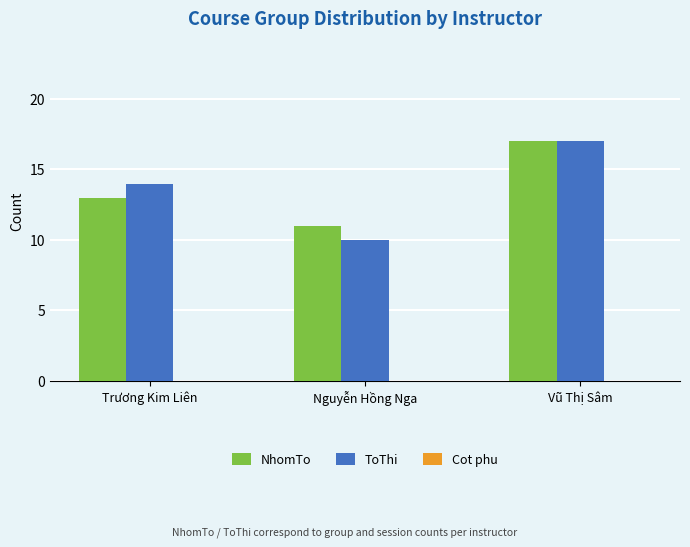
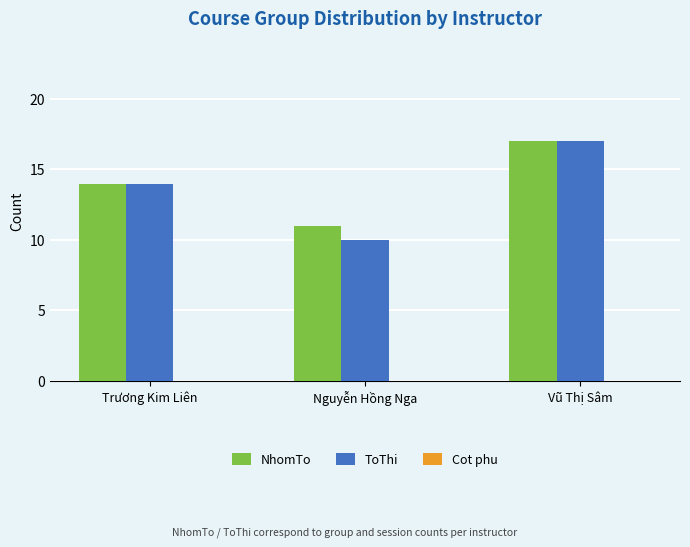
  {
    "NhomTo": {
-     "Trương Kim Liên": 13,
+     "Trương Kim Liên": 14,
      "Nguyễn Hồng Nga": 11,
      "Vũ Thị Sâm": 17
    },
    "ToThi": {
      "Trương Kim Liên": 14,
      "Nguyễn Hồng Nga": 10,
      "Vũ Thị Sâm": 17
    },
    "Cot phu": {
      "Trương Kim Liên": 0,
      "Nguyễn Hồng Nga": 0,
      "Vũ Thị Sâm": 0
    }
  }
